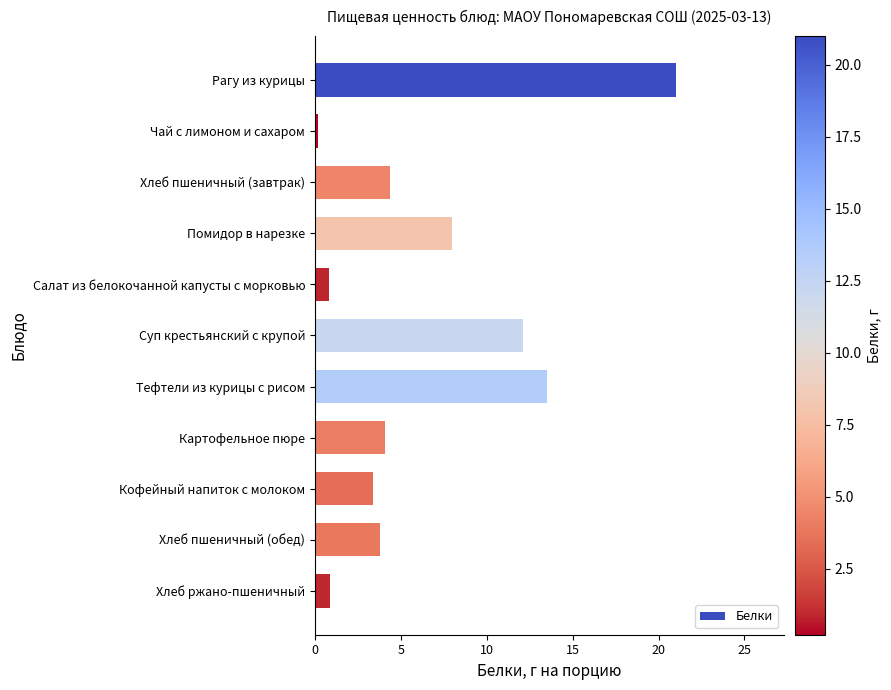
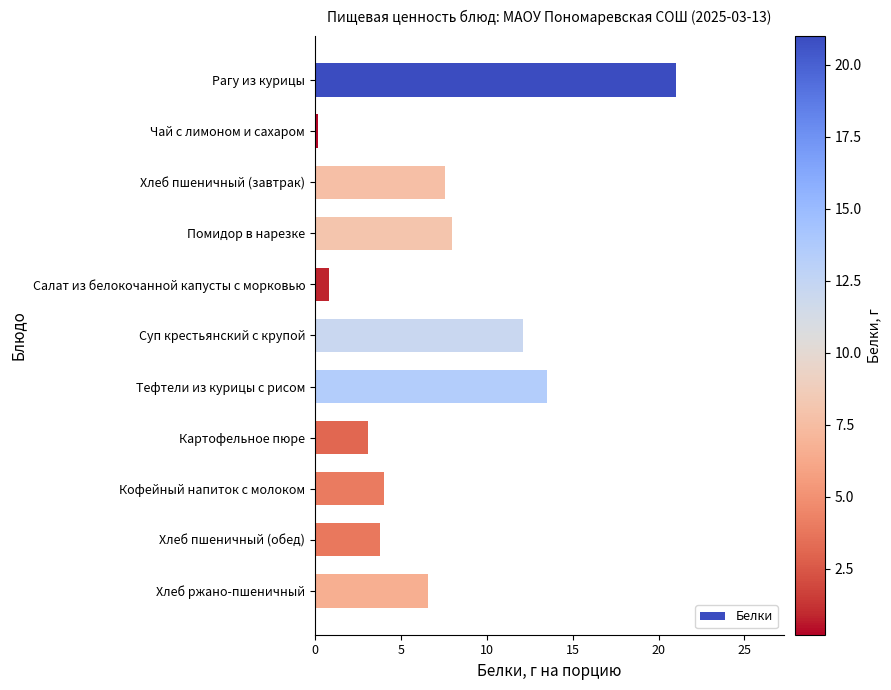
  {
    "Рагу из курицы": 21.0,
    "Чай с лимоном и сахаром": 0.2,
-   "Хлеб пшеничный (завтрак)": 4.4,
+   "Хлеб пшеничный (завтрак)": 7.6,
    "Помидор в нарезке": 8.0,
    "Салат из белокочанной капусты с морковью": 0.8,
    "Суп крестьянский с крупой": 12.1,
    "Тефтели из курицы с рисом": 13.5,
-   "Картофельное пюре": 4.1,
-   "Кофейный напиток с молоком": 3.4,
+   "Картофельное пюре": 3.1,
+   "Кофейный напиток с молоком": 4.0,
    "Хлеб пшеничный (обед)": 3.8,
-   "Хлеб ржано-пшеничный": 0.9
+   "Хлеб ржано-пшеничный": 6.6
  }
